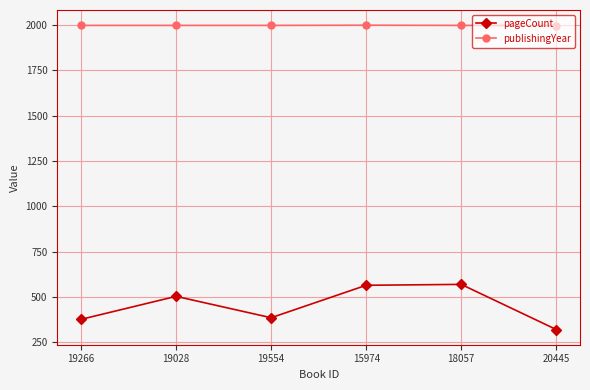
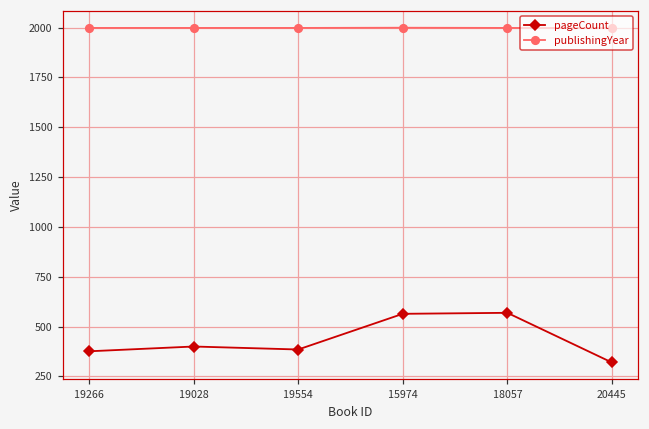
  {
    "pageCount": {
      "19266": 380,
-     "19028": 500,
+     "19028": 400,
      "19554": 390,
      "15974": 560,
      "18057": 570,
      "20445": 320
    },
    "publishingYear": {
      "19266": 2000,
      "19028": 2000,
      "19554": 2000,
      "15974": 2000,
      "18057": 2000
    }
  }
